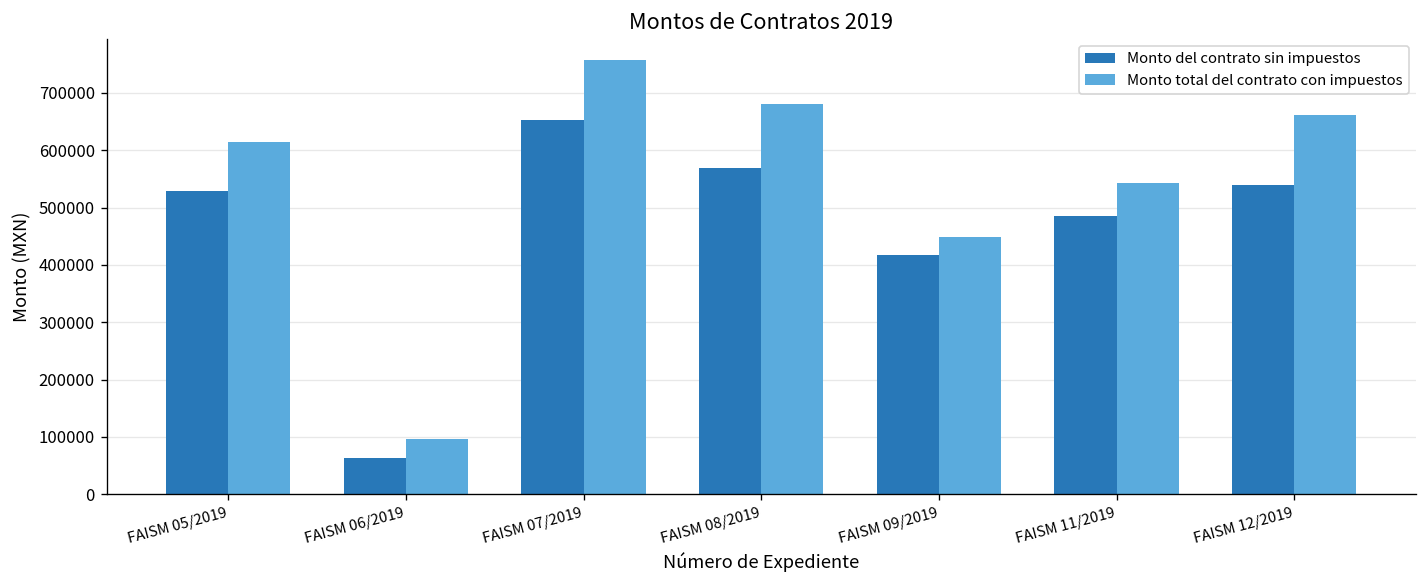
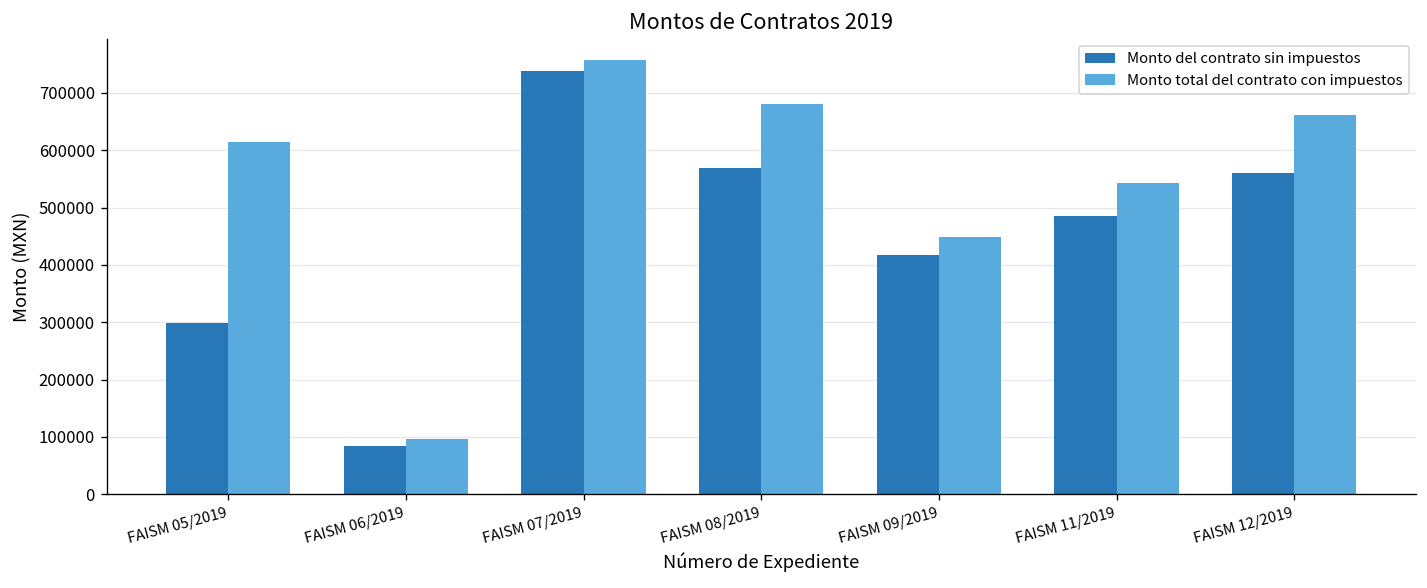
  {
    "Monto del contrato sin impuestos": {
-     "FAISM 05/2019": 530000,
-     "FAISM 06/2019": 60000,
-     "FAISM 07/2019": 650000,
+     "FAISM 05/2019": 300000,
+     "FAISM 06/2019": 80000,
+     "FAISM 07/2019": 740000,
      "FAISM 08/2019": 570000,
      "FAISM 09/2019": 420000,
      "FAISM 11/2019": 490000,
-     "FAISM 12/2019": 540000
+     "FAISM 12/2019": 560000
    },
    "Monto total del contrato con impuestos": {
      "FAISM 05/2019": 610000,
      "FAISM 06/2019": 100000,
      "FAISM 07/2019": 760000,
      "FAISM 08/2019": 680000,
      "FAISM 09/2019": 450000,
      "FAISM 11/2019": 540000,
      "FAISM 12/2019": 660000
    }
  }
